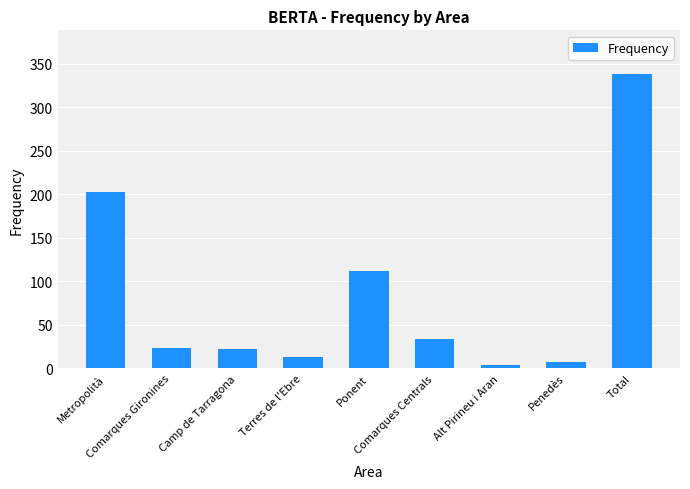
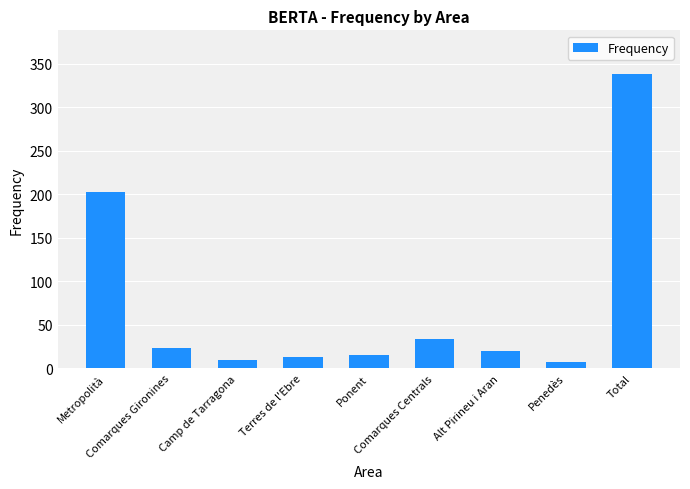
  {
    "Metropolità": 200,
    "Comarques Gironines": 20,
-   "Camp de Tarragona": 20,
+   "Camp de Tarragona": 10,
    "Terres de l'Ebre": 10,
-   "Ponent": 110,
+   "Ponent": 20,
    "Comarques Centrals": 30,
-   "Alt Pirineu i Aran": 0,
+   "Alt Pirineu i Aran": 20,
    "Penedès": 10,
    "Total": 340
  }
